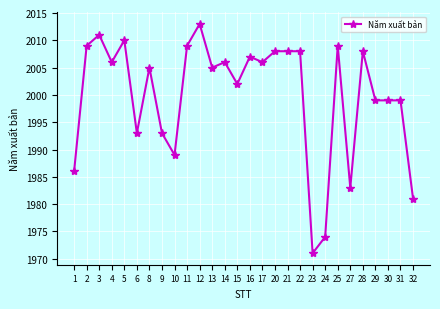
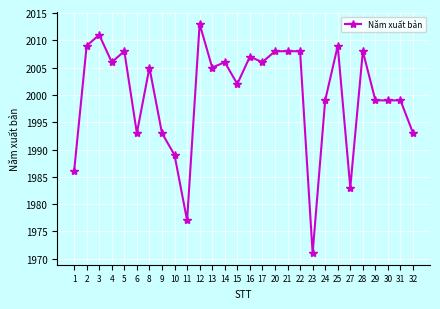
  {
    "1": 1986,
    "2": 2009,
    "3": 2011,
    "4": 2006,
-   "5": 2010,
+   "5": 2008,
    "6": 1993,
    "8": 2005,
    "9": 1993,
    "10": 1989,
-   "11": 2009,
+   "11": 1977,
    "12": 2013,
    "13": 2005,
    "14": 2006,
    "15": 2002,
    "16": 2007,
    "17": 2006,
    "20": 2008,
    "21": 2008,
    "22": 2008,
    "23": 1971,
-   "24": 1974,
+   "24": 1999,
    "25": 2009,
    "27": 1983,
    "28": 2008,
    "29": 1999,
    "30": 1999,
    "31": 1999,
-   "32": 1981
+   "32": 1993
  }
